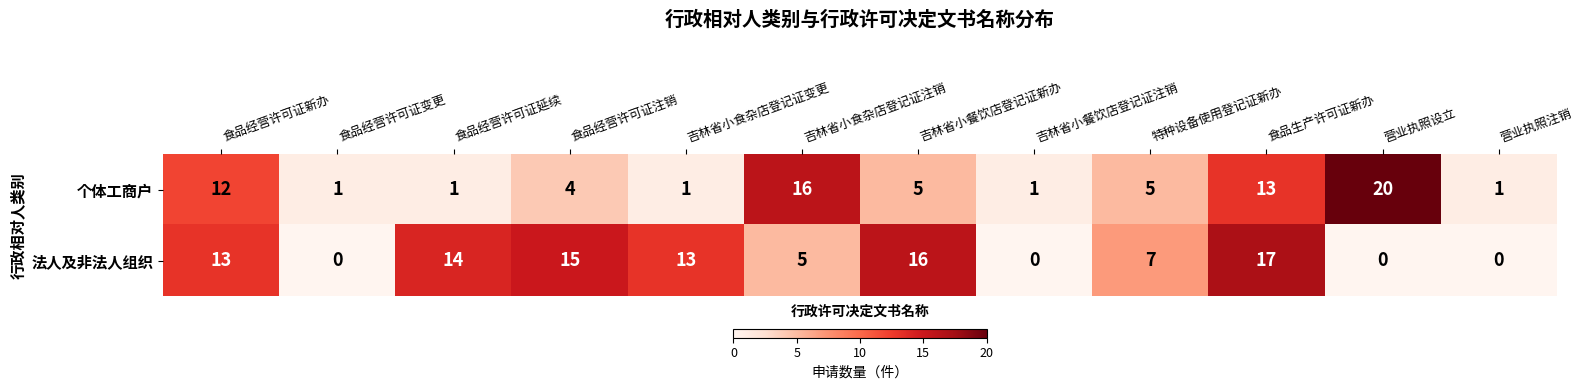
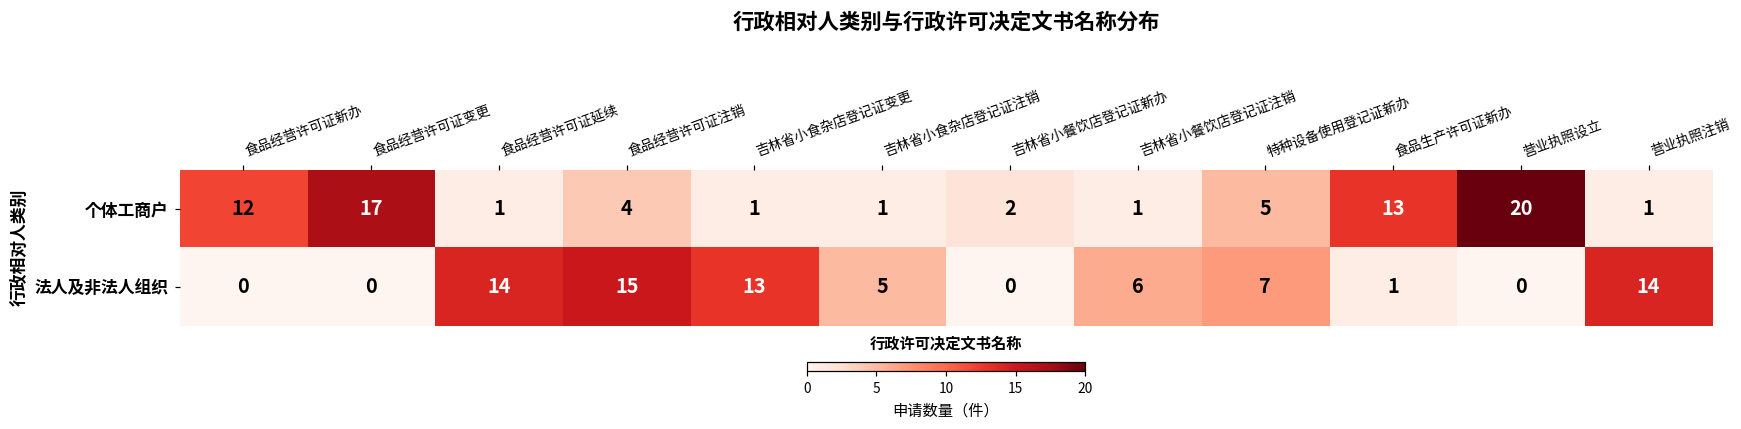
  {
    "个体工商户": {
      "食品经营许可证新办": 12,
-     "食品经营许可证变更": 1,
+     "食品经营许可证变更": 17,
      "食品经营许可证延续": 1,
      "食品经营许可证注销": 4,
      "吉林省小食杂店登记证变更": 1,
-     "吉林省小食杂店登记证注销": 16,
-     "吉林省小餐饮店登记证新办": 5,
+     "吉林省小食杂店登记证注销": 1,
+     "吉林省小餐饮店登记证新办": 2,
      "吉林省小餐饮店登记证注销": 1,
      "特种设备使用登记证新办": 5,
      "食品生产许可证新办": 13,
      "营业执照设立": 20,
      "营业执照注销": 1
    },
    "法人及非法人组织": {
-     "食品经营许可证新办": 13,
+     "食品经营许可证新办": 0,
      "食品经营许可证变更": 0,
      "食品经营许可证延续": 14,
      "食品经营许可证注销": 15,
      "吉林省小食杂店登记证变更": 13,
      "吉林省小食杂店登记证注销": 5,
-     "吉林省小餐饮店登记证新办": 16,
-     "吉林省小餐饮店登记证注销": 0,
+     "吉林省小餐饮店登记证新办": 0,
+     "吉林省小餐饮店登记证注销": 6,
      "特种设备使用登记证新办": 7,
-     "食品生产许可证新办": 17,
+     "食品生产许可证新办": 1,
      "营业执照设立": 0,
-     "营业执照注销": 0
+     "营业执照注销": 14
    }
  }
